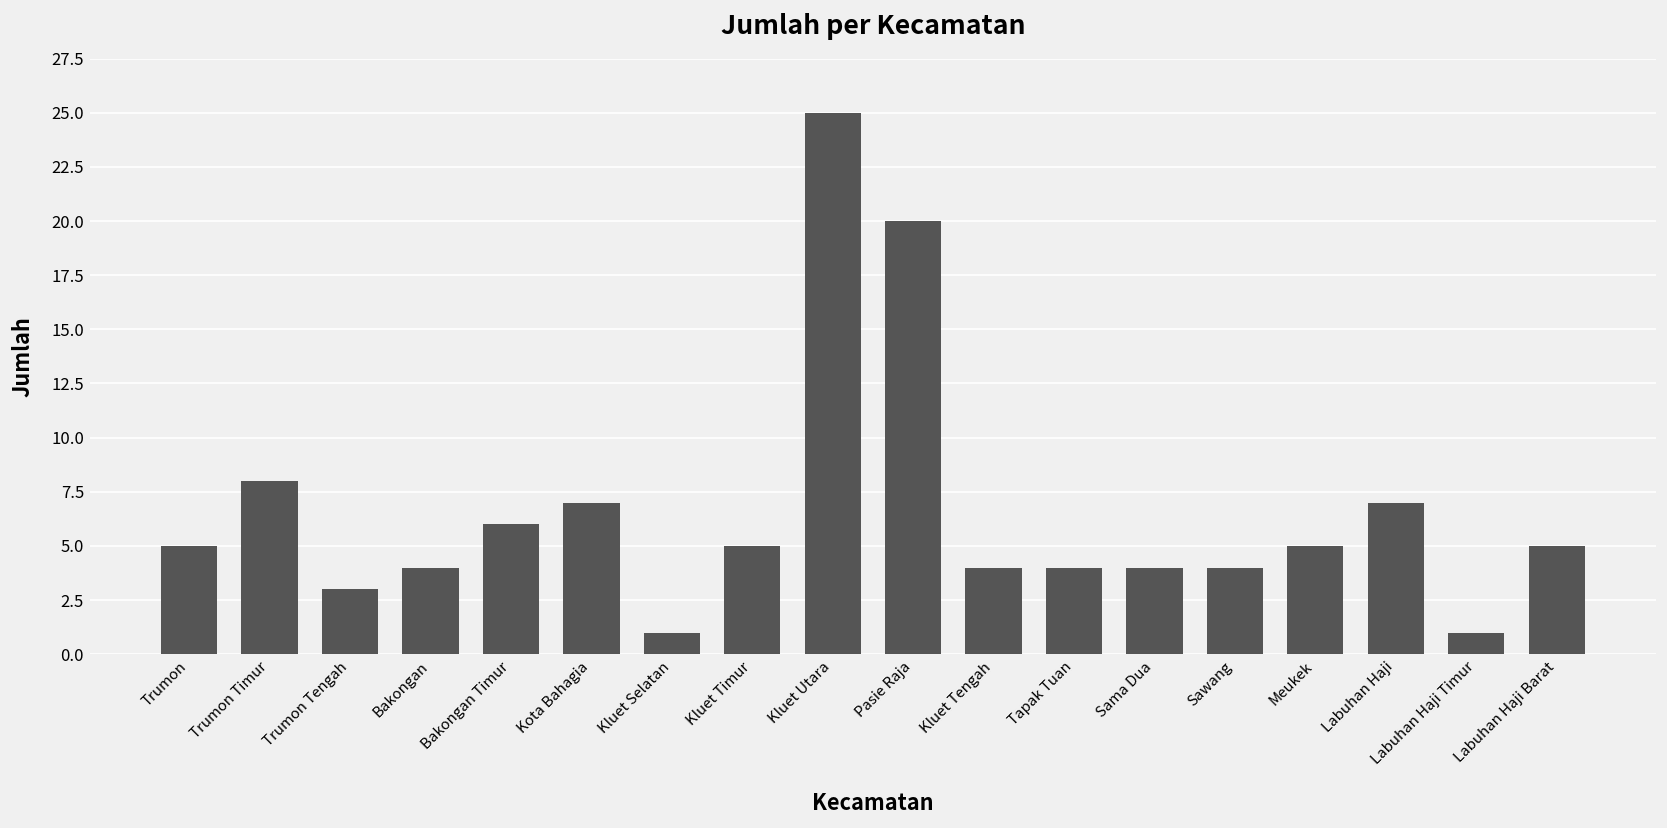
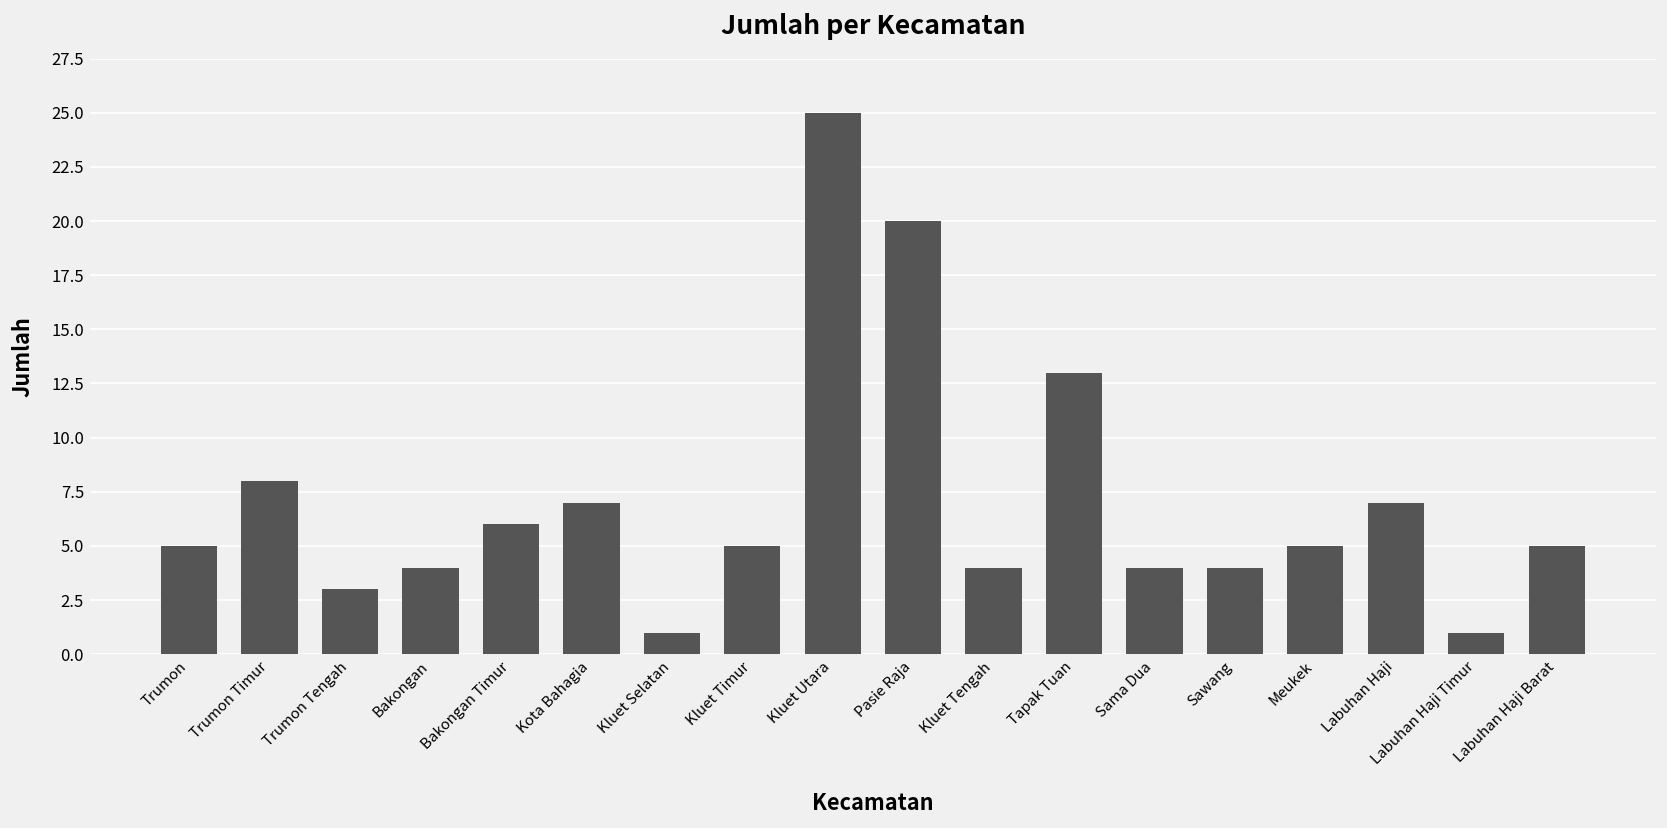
  {
    "Trumon": 5,
    "Trumon Timur": 8,
    "Trumon Tengah": 3,
    "Bakongan": 4,
    "Bakongan Timur": 6,
    "Kota Bahagia": 7,
    "Kluet Selatan": 1,
    "Kluet Timur": 5,
    "Kluet Utara": 25,
    "Pasie Raja": 20,
    "Kluet Tengah": 4,
-   "Tapak Tuan": 4,
+   "Tapak Tuan": 13,
    "Sama Dua": 4,
    "Sawang": 4,
    "Meukek": 5,
    "Labuhan Haji": 7,
    "Labuhan Haji Timur": 1,
    "Labuhan Haji Barat": 5
  }
